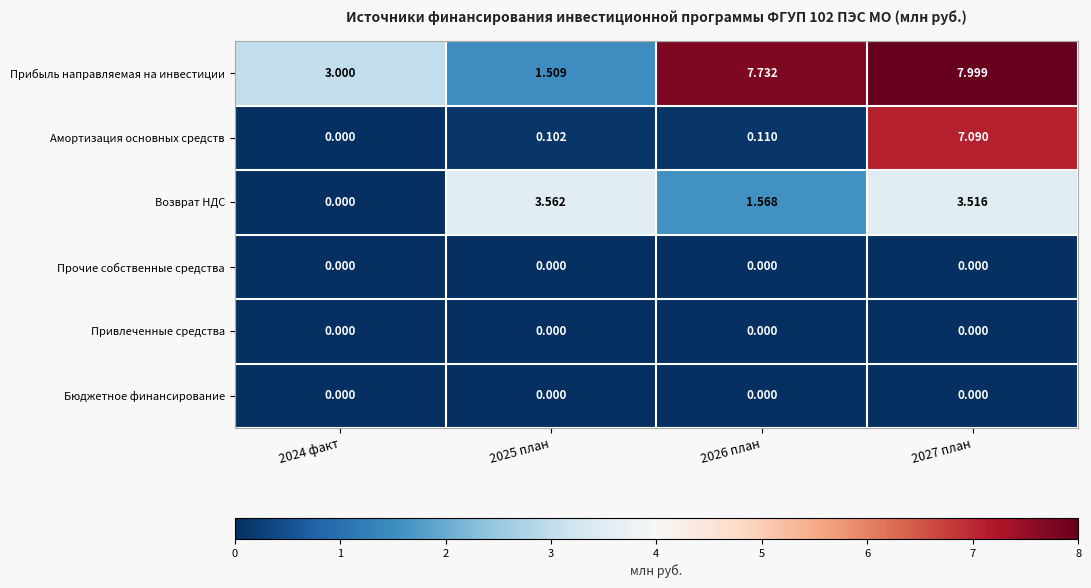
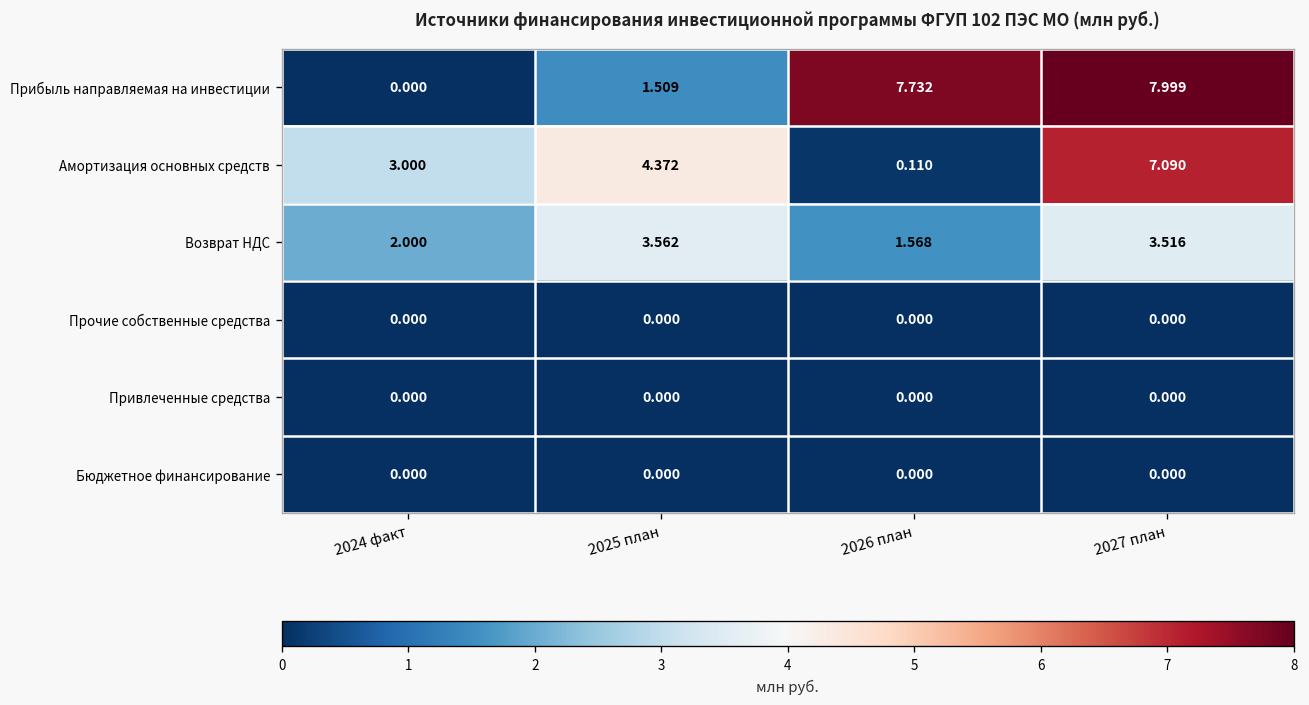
  {
    "Прибыль направляемая на инвестиции": {
-     "2024 факт": 3.000,
+     "2024 факт": 0.000,
      "2025 план": 1.509,
      "2026 план": 7.732,
      "2027 план": 7.999
    },
    "Амортизация основных средств": {
-     "2024 факт": 0.000,
-     "2025 план": 0.102,
+     "2024 факт": 3.000,
+     "2025 план": 4.372,
      "2026 план": 0.110,
      "2027 план": 7.090
    },
    "Возврат НДС": {
-     "2024 факт": 0.000,
+     "2024 факт": 2.000,
      "2025 план": 3.562,
      "2026 план": 1.568,
      "2027 план": 3.516
    },
    "Прочие собственные средства": {
      "2024 факт": 0.000,
      "2025 план": 0.000,
      "2026 план": 0.000,
      "2027 план": 0.000
    },
    "Привлеченные средства": {
      "2024 факт": 0.000,
      "2025 план": 0.000,
      "2026 план": 0.000,
      "2027 план": 0.000
    },
    "Бюджетное финансирование": {
      "2024 факт": 0.000,
      "2025 план": 0.000,
      "2026 план": 0.000,
      "2027 план": 0.000
    }
  }
